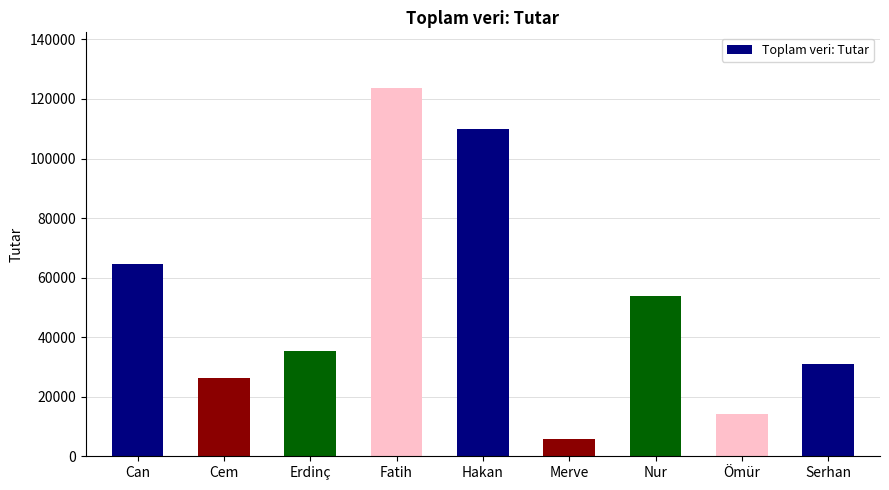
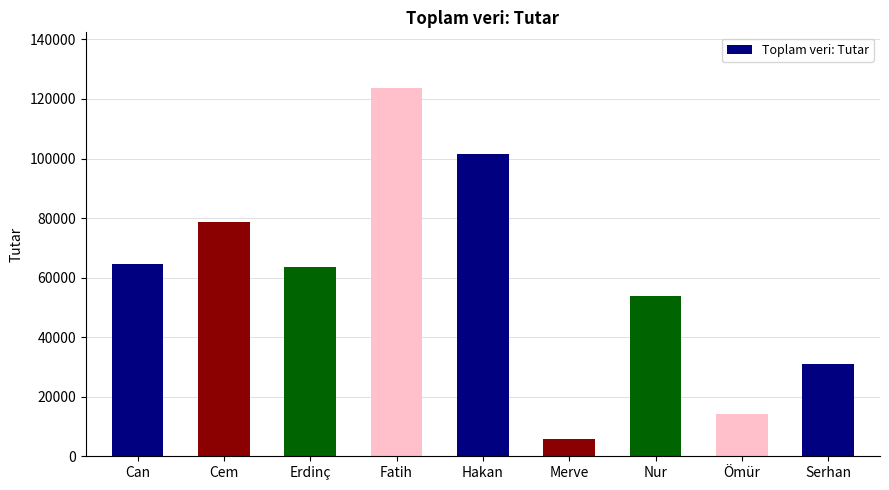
  {
    "Can": 65000,
-   "Cem": 26000,
-   "Erdinç": 35000,
+   "Cem": 79000,
+   "Erdinç": 64000,
    "Fatih": 124000,
-   "Hakan": 110000,
+   "Hakan": 102000,
    "Merve": 6000,
    "Nur": 54000,
    "Ömür": 14000,
    "Serhan": 31000
  }
